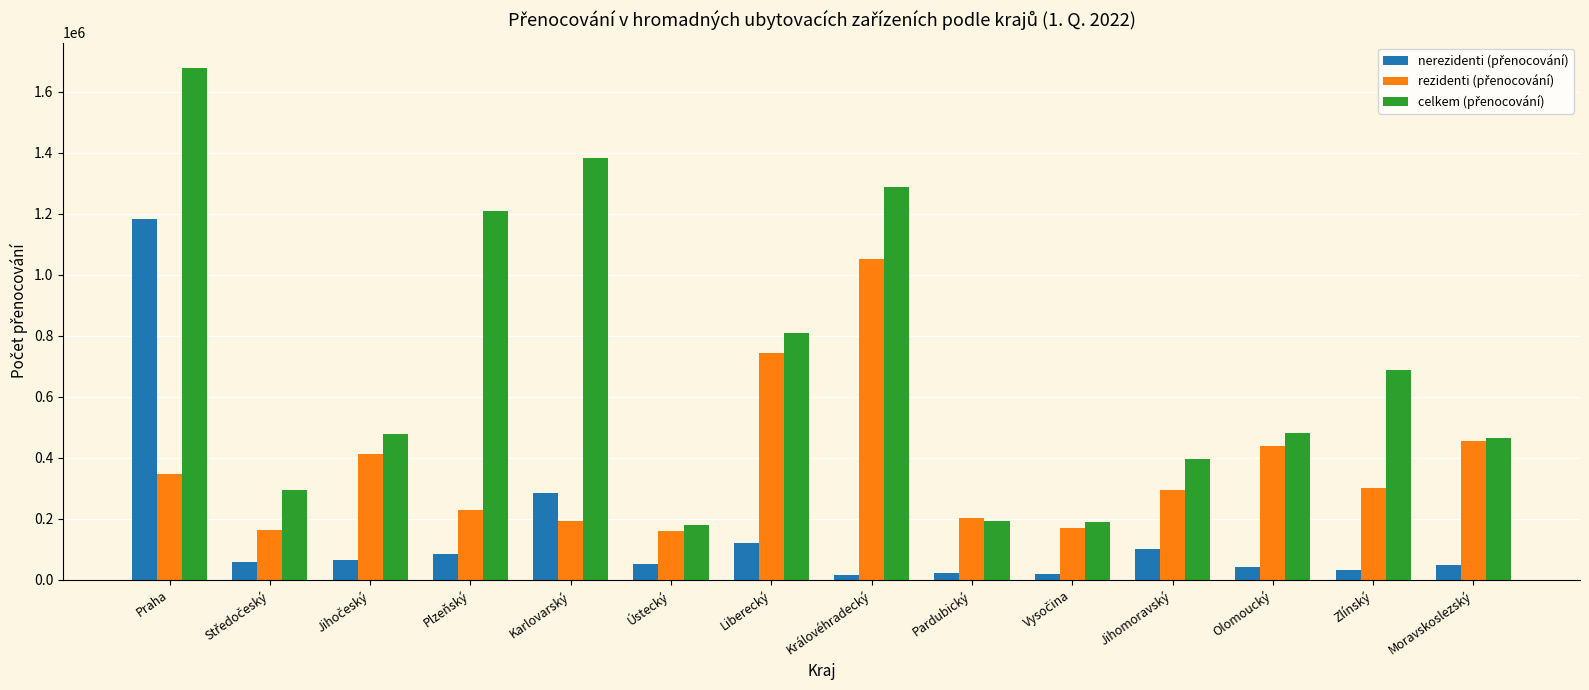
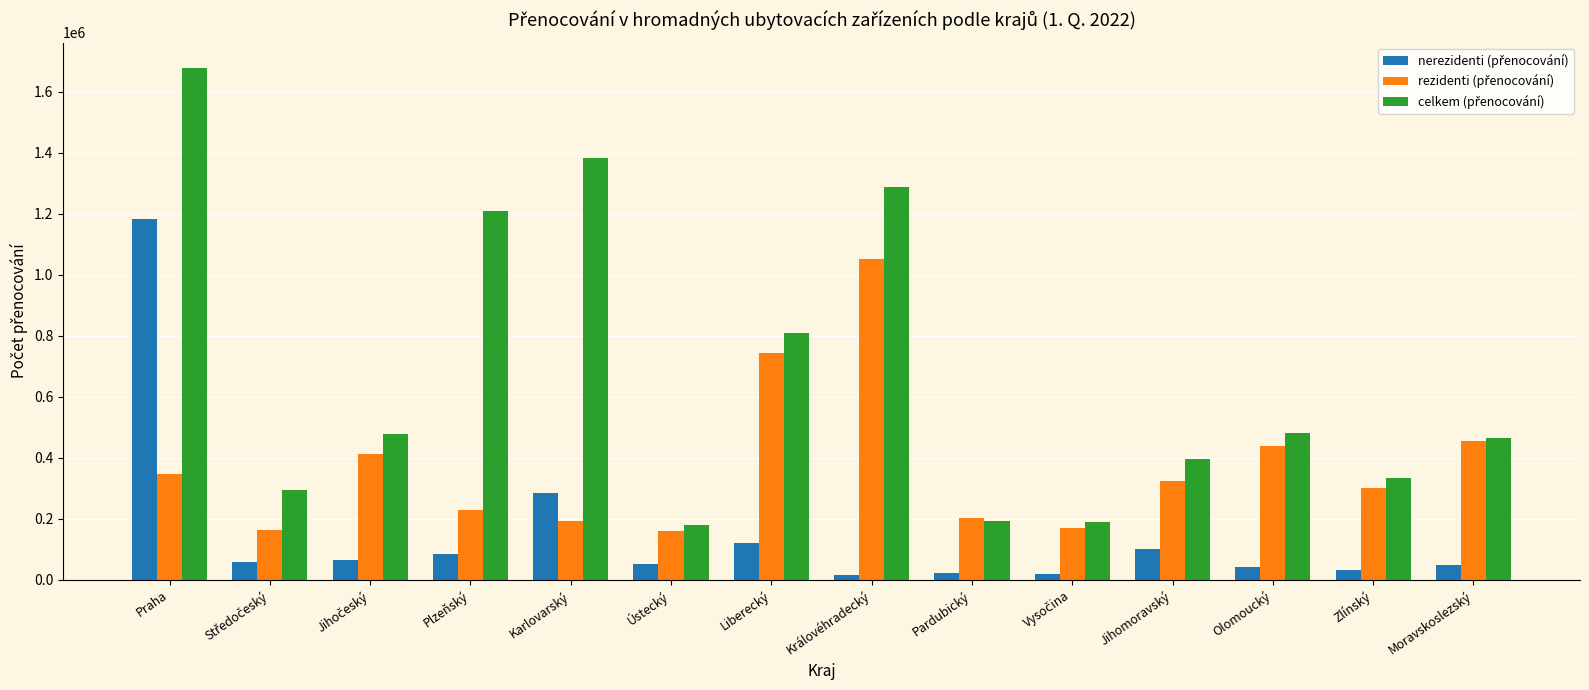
  {
    "nerezidenti (přenocování)": {
      "Praha": 1180000,
      "Středočeský": 60000,
      "Jihočeský": 60000,
      "Plzeňský": 90000,
      "Karlovarský": 280000,
      "Ústecký": 50000,
      "Liberecký": 120000,
      "Královéhradecký": 20000,
      "Pardubický": 20000,
      "Vysočina": 20000,
      "Jihomoravský": 100000,
      "Olomoucký": 40000,
      "Zlínský": 30000,
      "Moravskoslezský": 50000
    },
    "rezidenti (přenocování)": {
      "Praha": 350000,
      "Středočeský": 160000,
      "Jihočeský": 410000,
      "Plzeňský": 230000,
      "Karlovarský": 190000,
      "Ústecký": 160000,
      "Liberecký": 740000,
      "Královéhradecký": 1050000,
      "Pardubický": 200000,
      "Vysočina": 170000,
-     "Jihomoravský": 300000,
+     "Jihomoravský": 320000,
      "Olomoucký": 440000,
      "Zlínský": 300000,
      "Moravskoslezský": 460000
    },
    "celkem (přenocování)": {
      "Praha": 1680000,
      "Středočeský": 300000,
      "Jihočeský": 480000,
      "Plzeňský": 1210000,
      "Karlovarský": 1380000,
      "Ústecký": 180000,
      "Liberecký": 810000,
      "Královéhradecký": 1290000,
      "Pardubický": 190000,
      "Vysočina": 190000,
      "Jihomoravský": 400000,
      "Olomoucký": 480000,
-     "Zlínský": 690000,
+     "Zlínský": 330000,
      "Moravskoslezský": 470000
    }
  }
